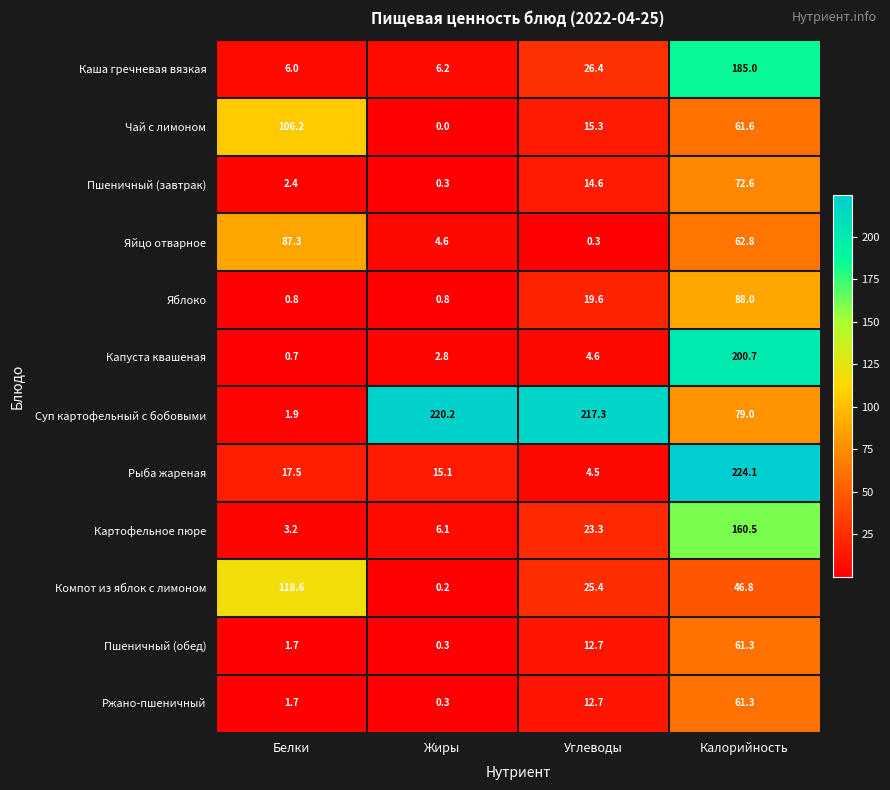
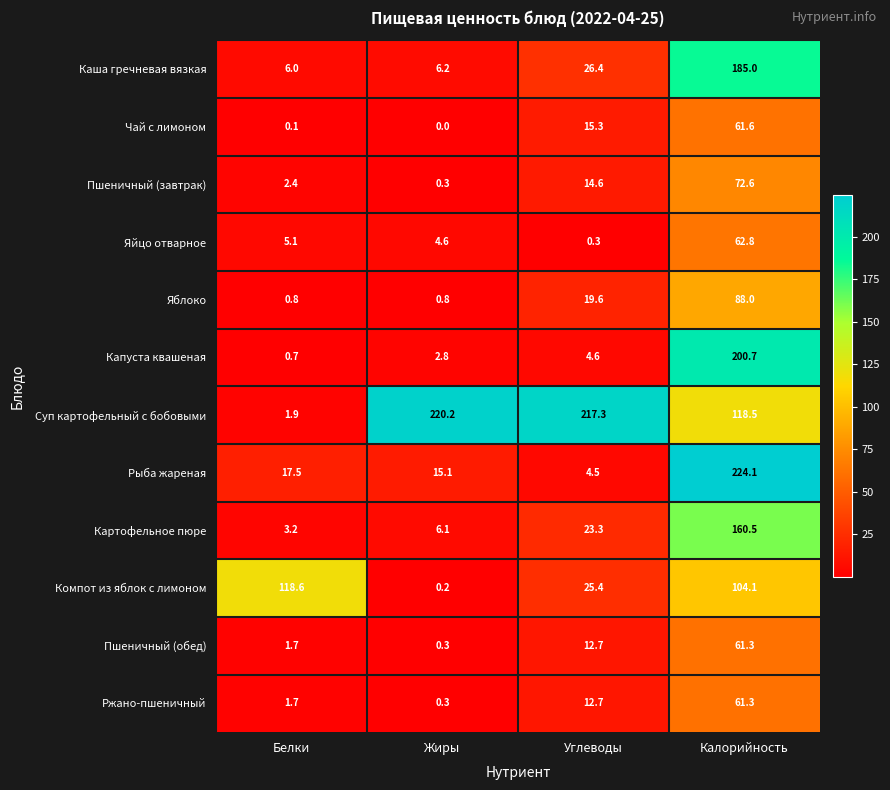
  {
    "Каша гречневая вязкая": {
      "Белки": 6.0,
      "Жиры": 6.2,
      "Углеводы": 26.4,
      "Калорийность": 185.0
    },
    "Чай с лимоном": {
-     "Белки": 106.2,
+     "Белки": 0.1,
      "Жиры": 0.0,
      "Углеводы": 15.3,
      "Калорийность": 61.6
    },
    "Пшеничный (завтрак)": {
      "Белки": 2.4,
      "Жиры": 0.3,
      "Углеводы": 14.6,
      "Калорийность": 72.6
    },
    "Яйцо отварное": {
-     "Белки": 87.3,
+     "Белки": 5.1,
      "Жиры": 4.6,
      "Углеводы": 0.3,
      "Калорийность": 62.8
    },
    "Яблоко": {
      "Белки": 0.8,
      "Жиры": 0.8,
      "Углеводы": 19.6,
      "Калорийность": 88.0
    },
    "Капуста квашеная": {
      "Белки": 0.7,
      "Жиры": 2.8,
      "Углеводы": 4.6,
      "Калорийность": 200.7
    },
    "Суп картофельный с бобовыми": {
      "Белки": 1.9,
      "Жиры": 220.2,
      "Углеводы": 217.3,
-     "Калорийность": 79.0
+     "Калорийность": 118.5
    },
    "Рыба жареная": {
      "Белки": 17.5,
      "Жиры": 15.1,
      "Углеводы": 4.5,
      "Калорийность": 224.1
    },
    "Картофельное пюре": {
      "Белки": 3.2,
      "Жиры": 6.1,
      "Углеводы": 23.3,
      "Калорийность": 160.5
    },
    "Компот из яблок с лимоном": {
      "Белки": 118.6,
      "Жиры": 0.2,
      "Углеводы": 25.4,
-     "Калорийность": 46.8
+     "Калорийность": 104.1
    },
    "Пшеничный (обед)": {
      "Белки": 1.7,
      "Жиры": 0.3,
      "Углеводы": 12.7,
      "Калорийность": 61.3
    },
    "Ржано-пшеничный": {
      "Белки": 1.7,
      "Жиры": 0.3,
      "Углеводы": 12.7,
      "Калорийность": 61.3
    }
  }
